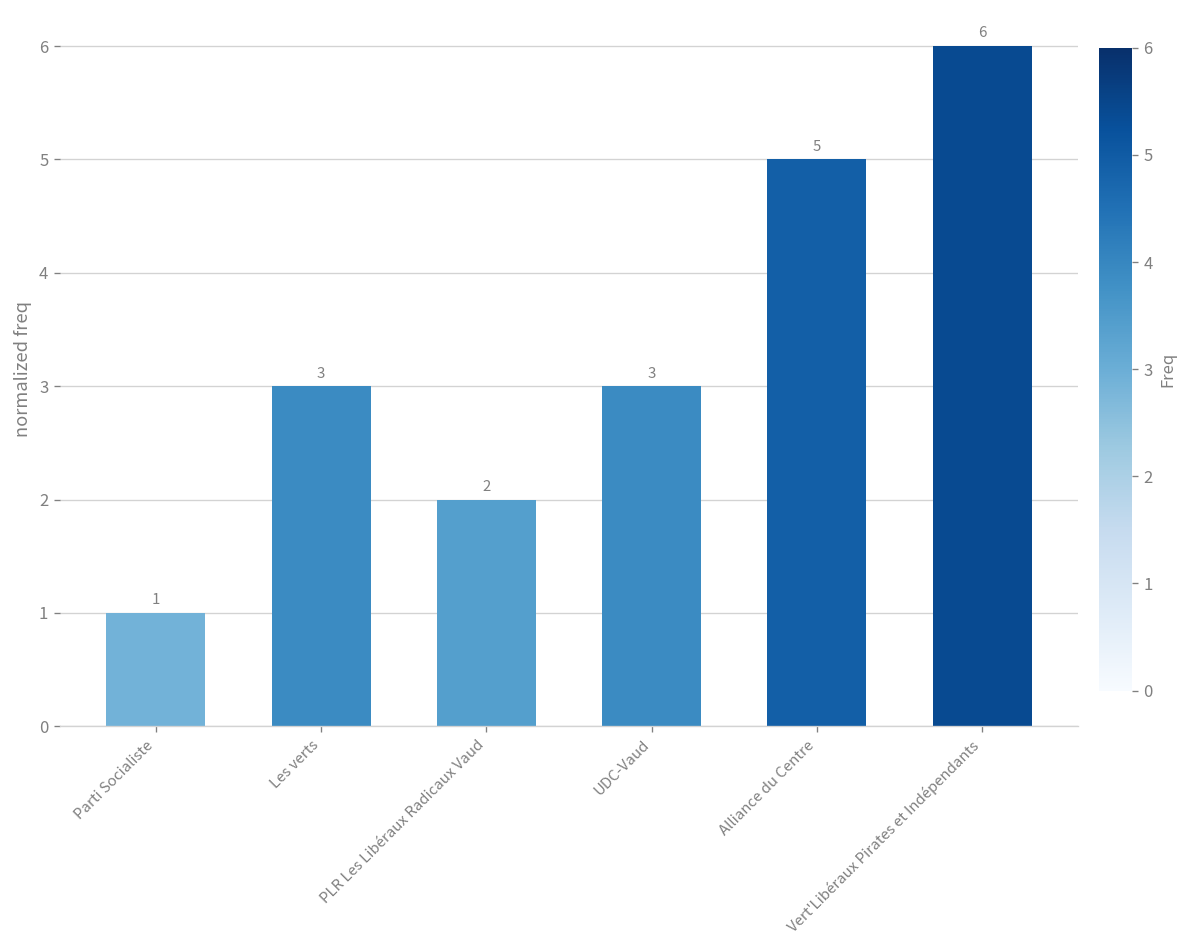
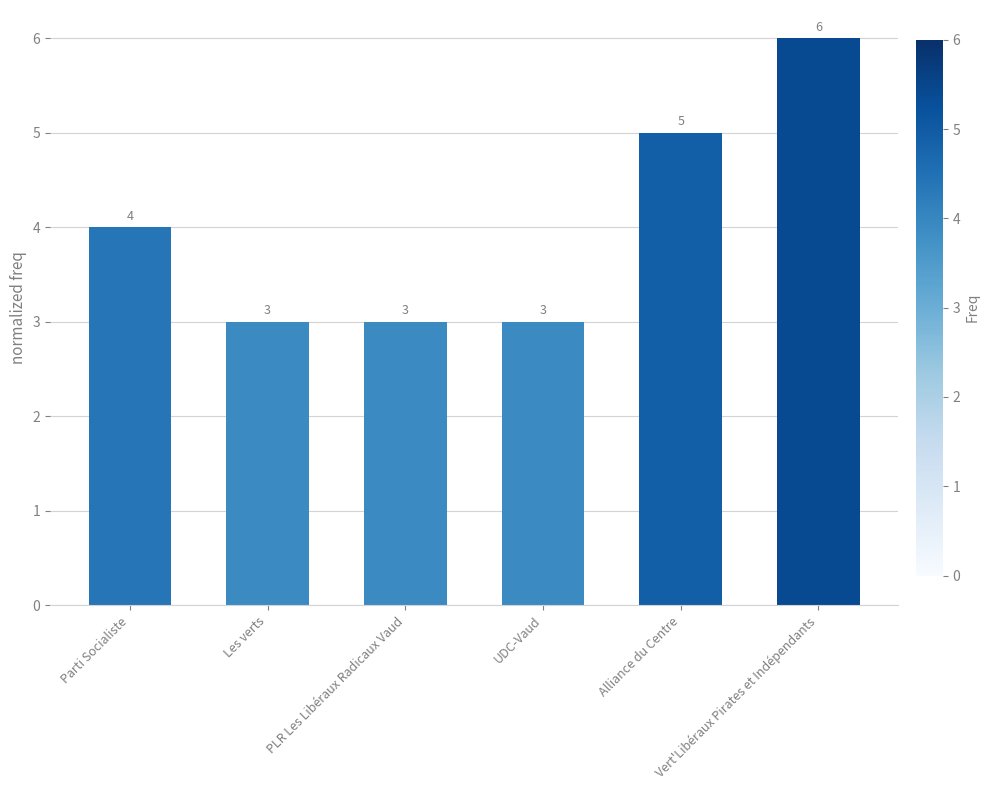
  {
-   "Parti Socialiste": 1,
+   "Parti Socialiste": 4,
    "Les verts": 3,
-   "PLR Les Libéraux Radicaux Vaud": 2,
+   "PLR Les Libéraux Radicaux Vaud": 3,
    "UDC-Vaud": 3,
    "Alliance du Centre": 5,
    "Vert'Libéraux Pirates et Indépendants": 6
  }
